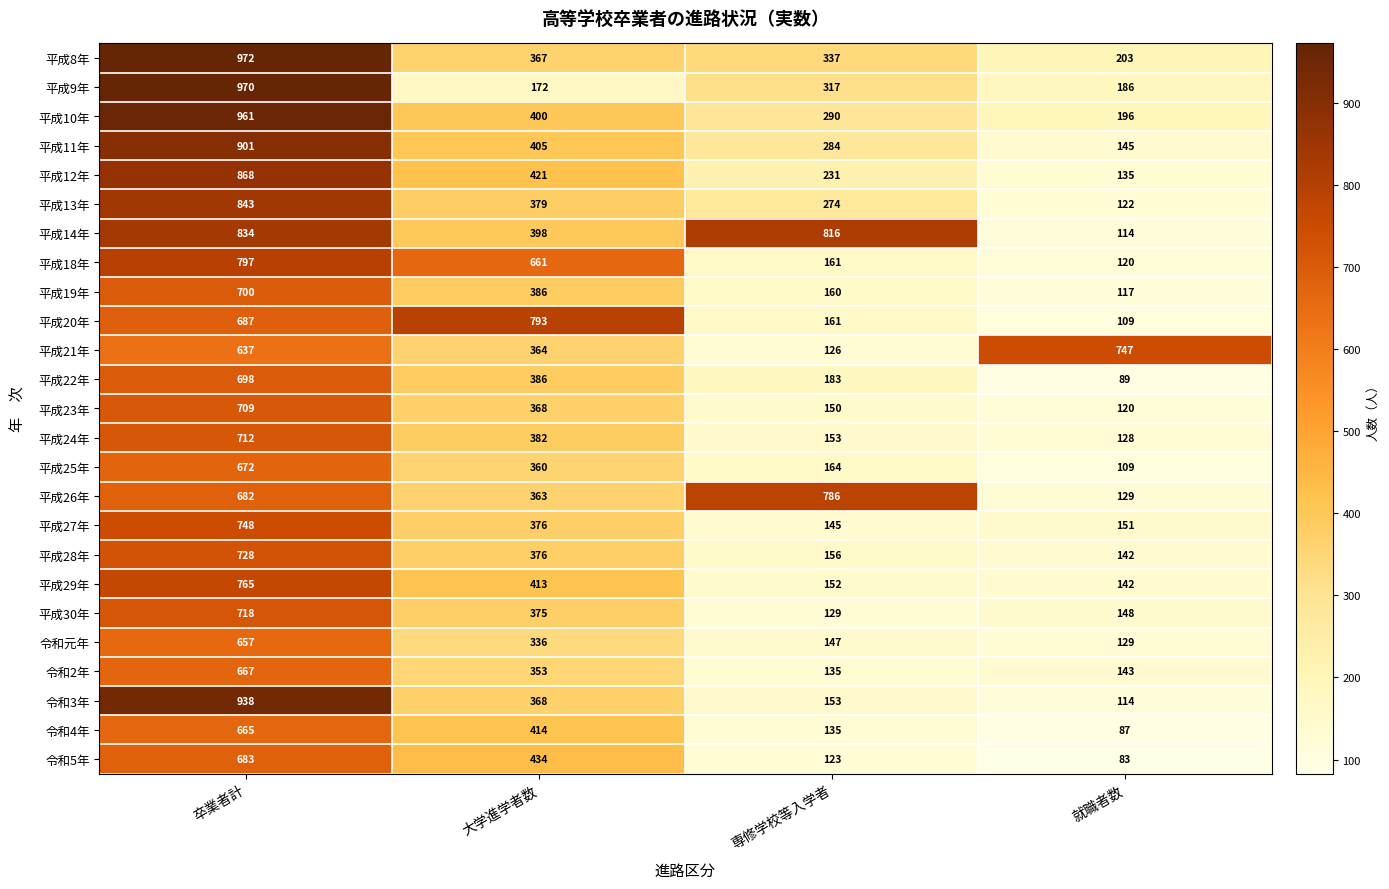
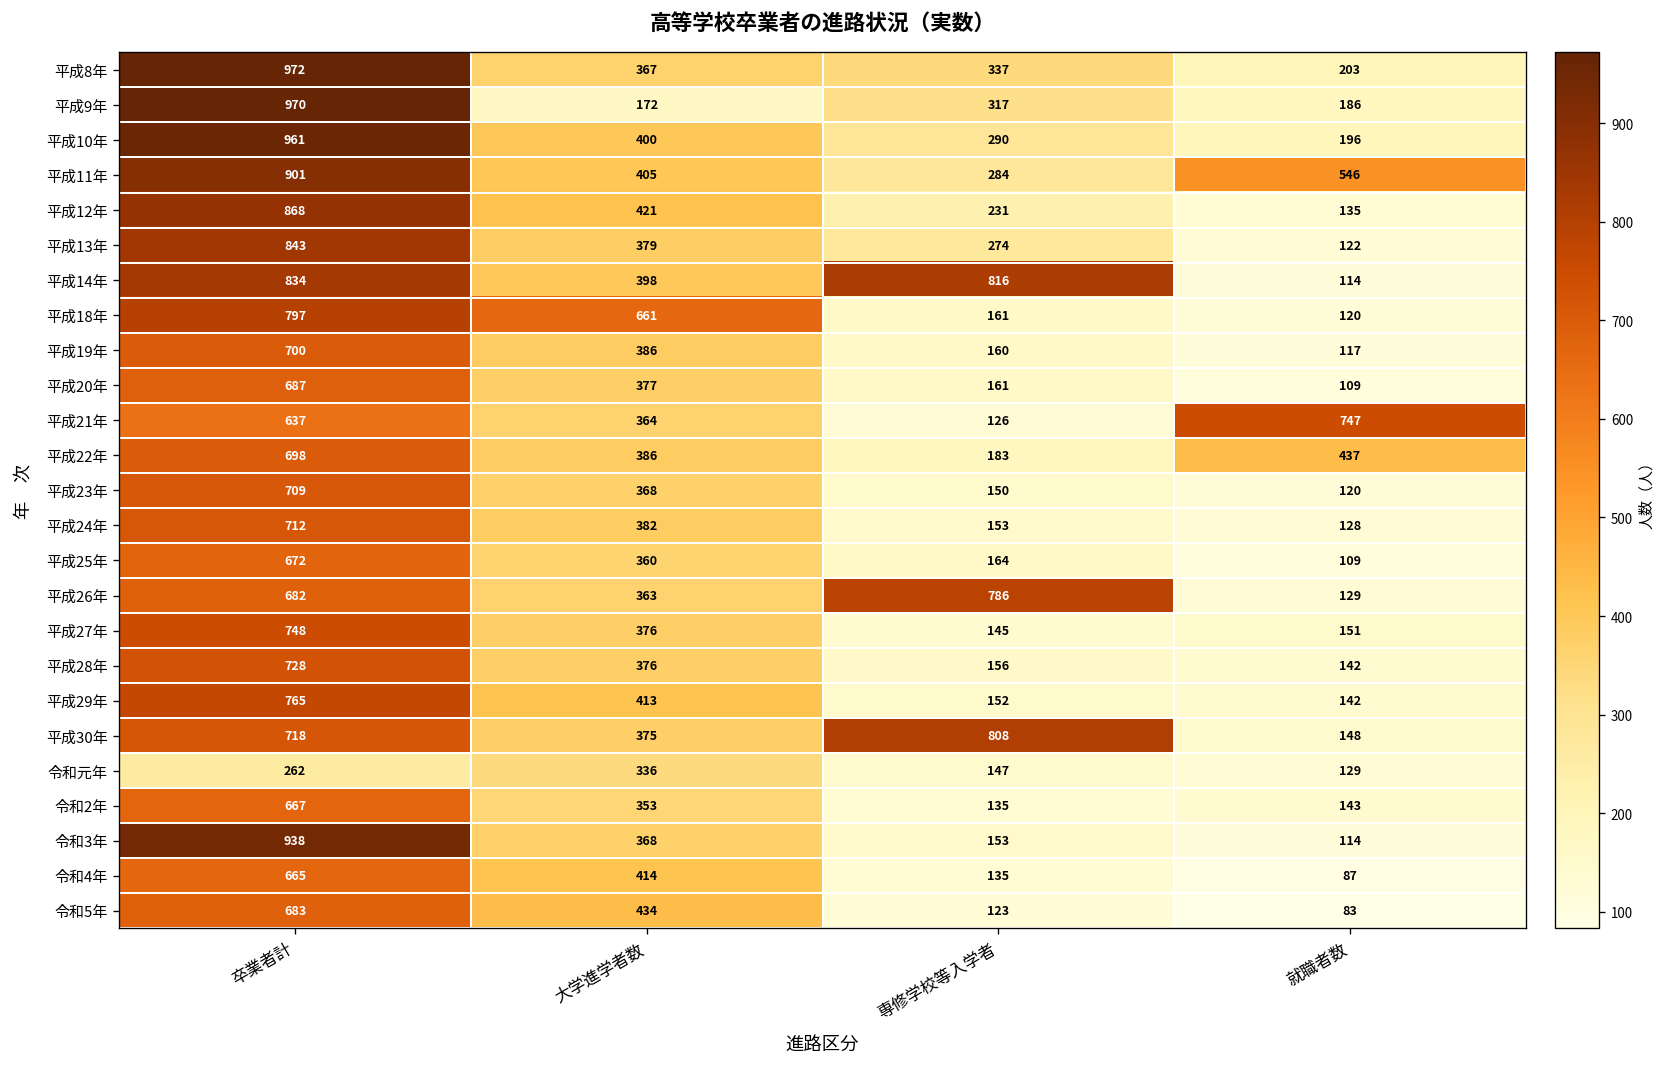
  {
    "平成8年": {
      "卒業者計": 972,
      "大学進学者数": 367,
      "専修学校等入学者": 337,
      "就職者数": 203
    },
    "平成9年": {
      "卒業者計": 970,
      "大学進学者数": 172,
      "専修学校等入学者": 317,
      "就職者数": 186
    },
    "平成10年": {
      "卒業者計": 961,
      "大学進学者数": 400,
      "専修学校等入学者": 290,
      "就職者数": 196
    },
    "平成11年": {
      "卒業者計": 901,
      "大学進学者数": 405,
      "専修学校等入学者": 284,
-     "就職者数": 145
+     "就職者数": 546
    },
    "平成12年": {
      "卒業者計": 868,
      "大学進学者数": 421,
      "専修学校等入学者": 231,
      "就職者数": 135
    },
    "平成13年": {
      "卒業者計": 843,
      "大学進学者数": 379,
      "専修学校等入学者": 274,
      "就職者数": 122
    },
    "平成14年": {
      "卒業者計": 834,
      "大学進学者数": 398,
      "専修学校等入学者": 816,
      "就職者数": 114
    },
    "平成18年": {
      "卒業者計": 797,
      "大学進学者数": 661,
      "専修学校等入学者": 161,
      "就職者数": 120
    },
    "平成19年": {
      "卒業者計": 700,
      "大学進学者数": 386,
      "専修学校等入学者": 160,
      "就職者数": 117
    },
    "平成20年": {
      "卒業者計": 687,
-     "大学進学者数": 793,
+     "大学進学者数": 377,
      "専修学校等入学者": 161,
      "就職者数": 109
    },
    "平成21年": {
      "卒業者計": 637,
      "大学進学者数": 364,
      "専修学校等入学者": 126,
      "就職者数": 747
    },
    "平成22年": {
      "卒業者計": 698,
      "大学進学者数": 386,
      "専修学校等入学者": 183,
-     "就職者数": 89
+     "就職者数": 437
    },
    "平成23年": {
      "卒業者計": 709,
      "大学進学者数": 368,
      "専修学校等入学者": 150,
      "就職者数": 120
    },
    "平成24年": {
      "卒業者計": 712,
      "大学進学者数": 382,
      "専修学校等入学者": 153,
      "就職者数": 128
    },
    "平成25年": {
      "卒業者計": 672,
      "大学進学者数": 360,
      "専修学校等入学者": 164,
      "就職者数": 109
    },
    "平成26年": {
      "卒業者計": 682,
      "大学進学者数": 363,
      "専修学校等入学者": 786,
      "就職者数": 129
    },
    "平成27年": {
      "卒業者計": 748,
      "大学進学者数": 376,
      "専修学校等入学者": 145,
      "就職者数": 151
    },
    "平成28年": {
      "卒業者計": 728,
      "大学進学者数": 376,
      "専修学校等入学者": 156,
      "就職者数": 142
    },
    "平成29年": {
      "卒業者計": 765,
      "大学進学者数": 413,
      "専修学校等入学者": 152,
      "就職者数": 142
    },
    "平成30年": {
      "卒業者計": 718,
      "大学進学者数": 375,
-     "専修学校等入学者": 129,
+     "専修学校等入学者": 808,
      "就職者数": 148
    },
    "令和元年": {
-     "卒業者計": 657,
+     "卒業者計": 262,
      "大学進学者数": 336,
      "専修学校等入学者": 147,
      "就職者数": 129
    },
    "令和2年": {
      "卒業者計": 667,
      "大学進学者数": 353,
      "専修学校等入学者": 135,
      "就職者数": 143
    },
    "令和3年": {
      "卒業者計": 938,
      "大学進学者数": 368,
      "専修学校等入学者": 153,
      "就職者数": 114
    },
    "令和4年": {
      "卒業者計": 665,
      "大学進学者数": 414,
      "専修学校等入学者": 135,
      "就職者数": 87
    },
    "令和5年": {
      "卒業者計": 683,
      "大学進学者数": 434,
      "専修学校等入学者": 123,
      "就職者数": 83
    }
  }
